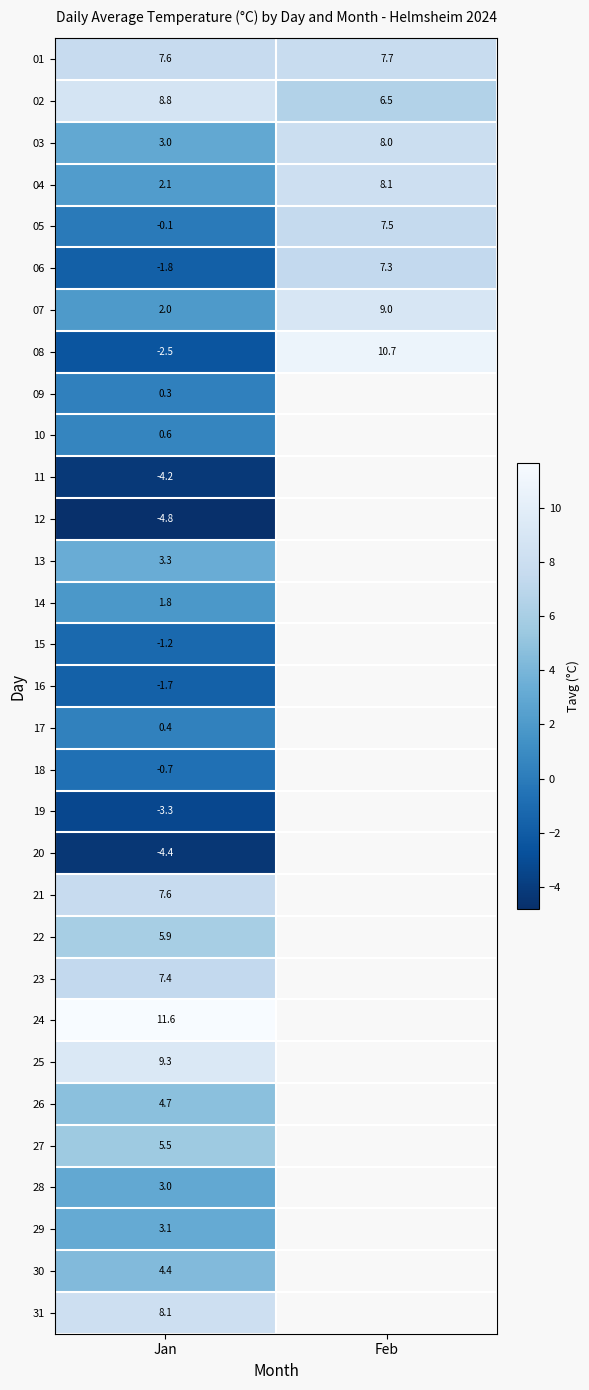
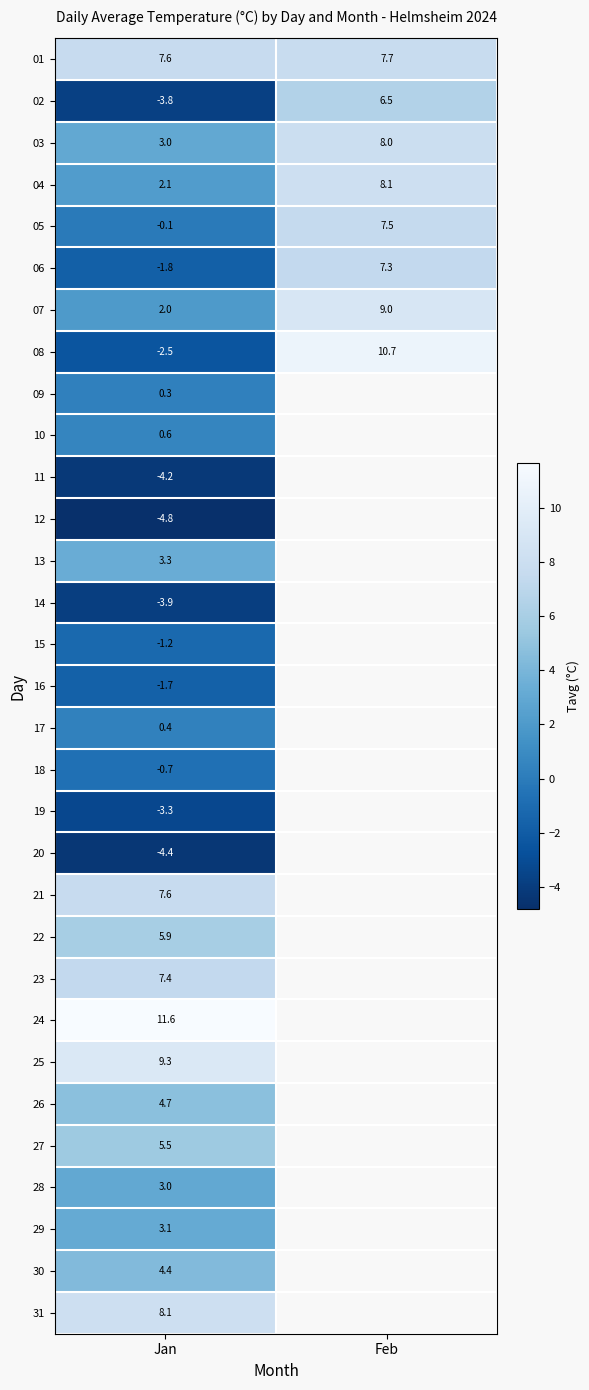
  {
    "01": {
      "Jan": 7.6,
      "Feb": 7.7
    },
    "02": {
-     "Jan": 8.8,
+     "Jan": -3.8,
      "Feb": 6.5
    },
    "03": {
      "Jan": 3.0,
      "Feb": 8.0
    },
    "04": {
      "Jan": 2.1,
      "Feb": 8.1
    },
    "05": {
      "Jan": -0.1,
      "Feb": 7.5
    },
    "06": {
      "Jan": -1.8,
      "Feb": 7.3
    },
    "07": {
      "Jan": 2.0,
      "Feb": 9.0
    },
    "08": {
      "Jan": -2.5,
      "Feb": 10.7
    },
    "09": {
      "Jan": 0.3
    },
    "10": {
      "Jan": 0.6
    },
    "11": {
      "Jan": -4.2
    },
    "12": {
      "Jan": -4.8
    },
    "13": {
      "Jan": 3.3
    },
    "14": {
-     "Jan": 1.8
+     "Jan": -3.9
    },
    "15": {
      "Jan": -1.2
    },
    "16": {
      "Jan": -1.7
    },
    "17": {
      "Jan": 0.4
    },
    "18": {
      "Jan": -0.7
    },
    "19": {
      "Jan": -3.3
    },
    "20": {
      "Jan": -4.4
    },
    "21": {
      "Jan": 7.6
    },
    "22": {
      "Jan": 5.9
    },
    "23": {
      "Jan": 7.4
    },
    "24": {
      "Jan": 11.6
    },
    "25": {
      "Jan": 9.3
    },
    "26": {
      "Jan": 4.7
    },
    "27": {
      "Jan": 5.5
    },
    "28": {
      "Jan": 3.0
    },
    "29": {
      "Jan": 3.1
    },
    "30": {
      "Jan": 4.4
    },
    "31": {
      "Jan": 8.1
    }
  }
